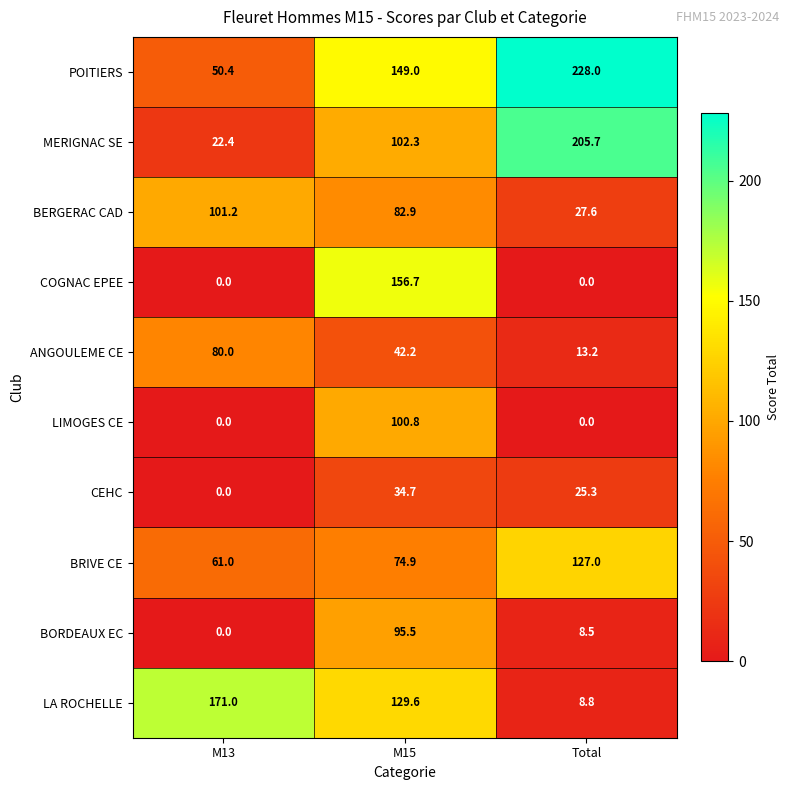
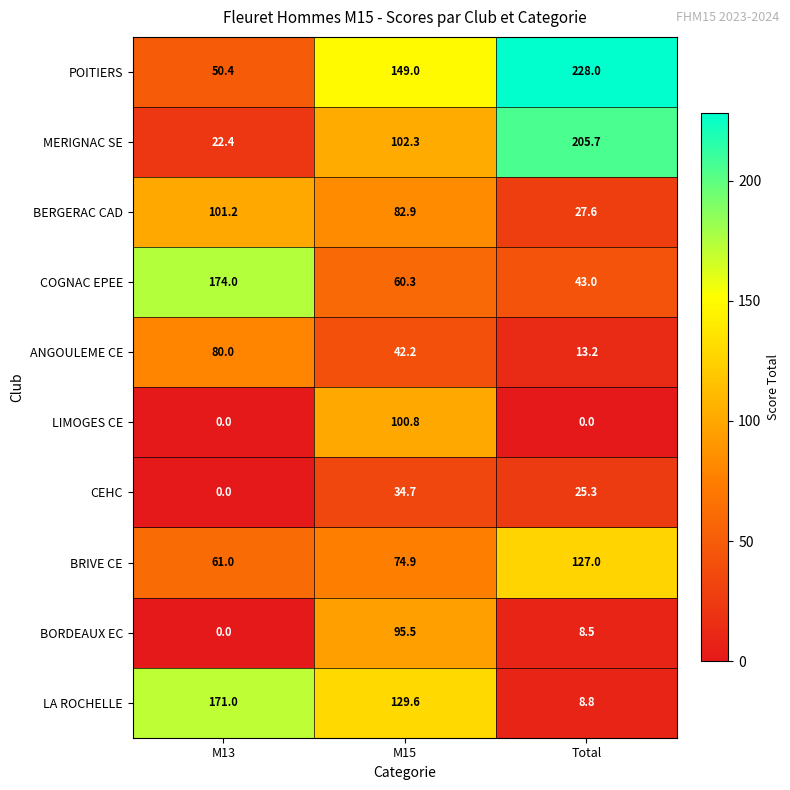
  {
    "POITIERS": {
      "M13": 50.4,
      "M15": 149.0,
      "Total": 228.0
    },
    "MERIGNAC SE": {
      "M13": 22.4,
      "M15": 102.3,
      "Total": 205.7
    },
    "BERGERAC CAD": {
      "M13": 101.2,
      "M15": 82.9,
      "Total": 27.6
    },
    "COGNAC EPEE": {
-     "M13": 0.0,
-     "M15": 156.7,
-     "Total": 0.0
+     "M13": 174.0,
+     "M15": 60.3,
+     "Total": 43.0
    },
    "ANGOULEME CE": {
      "M13": 80.0,
      "M15": 42.2,
      "Total": 13.2
    },
    "LIMOGES CE": {
      "M13": 0.0,
      "M15": 100.8,
      "Total": 0.0
    },
    "CEHC": {
      "M13": 0.0,
      "M15": 34.7,
      "Total": 25.3
    },
    "BRIVE CE": {
      "M13": 61.0,
      "M15": 74.9,
      "Total": 127.0
    },
    "BORDEAUX EC": {
      "M13": 0.0,
      "M15": 95.5,
      "Total": 8.5
    },
    "LA ROCHELLE": {
      "M13": 171.0,
      "M15": 129.6,
      "Total": 8.8
    }
  }
